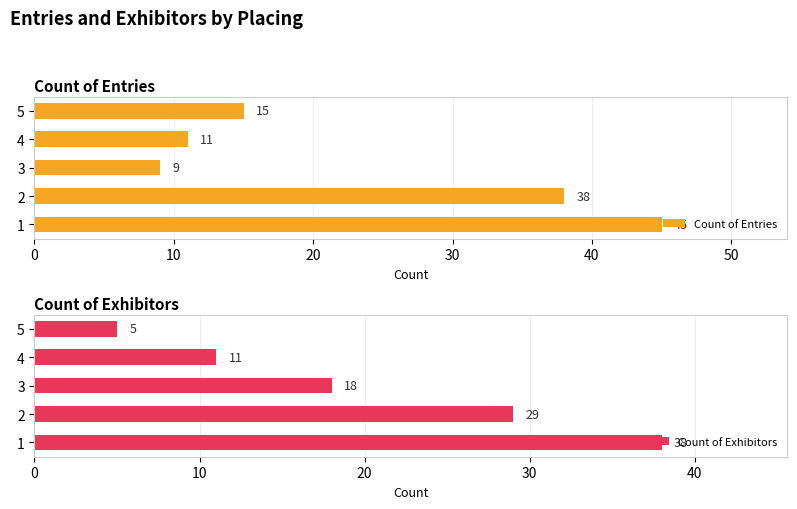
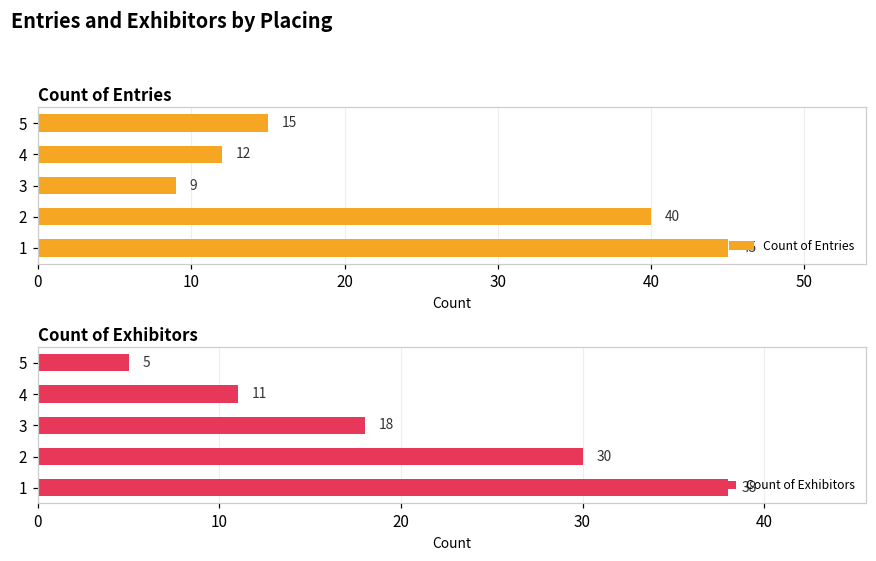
  {
    "Count of Entries": {
      "5": 15,
-     "4": 11,
+     "4": 12,
      "3": 9,
-     "2": 38,
+     "2": 40,
      "1": 45
    },
    "Count of Exhibitors": {
      "5": 5,
      "4": 11,
      "3": 18,
-     "2": 29,
+     "2": 30,
      "1": 38
    }
  }
